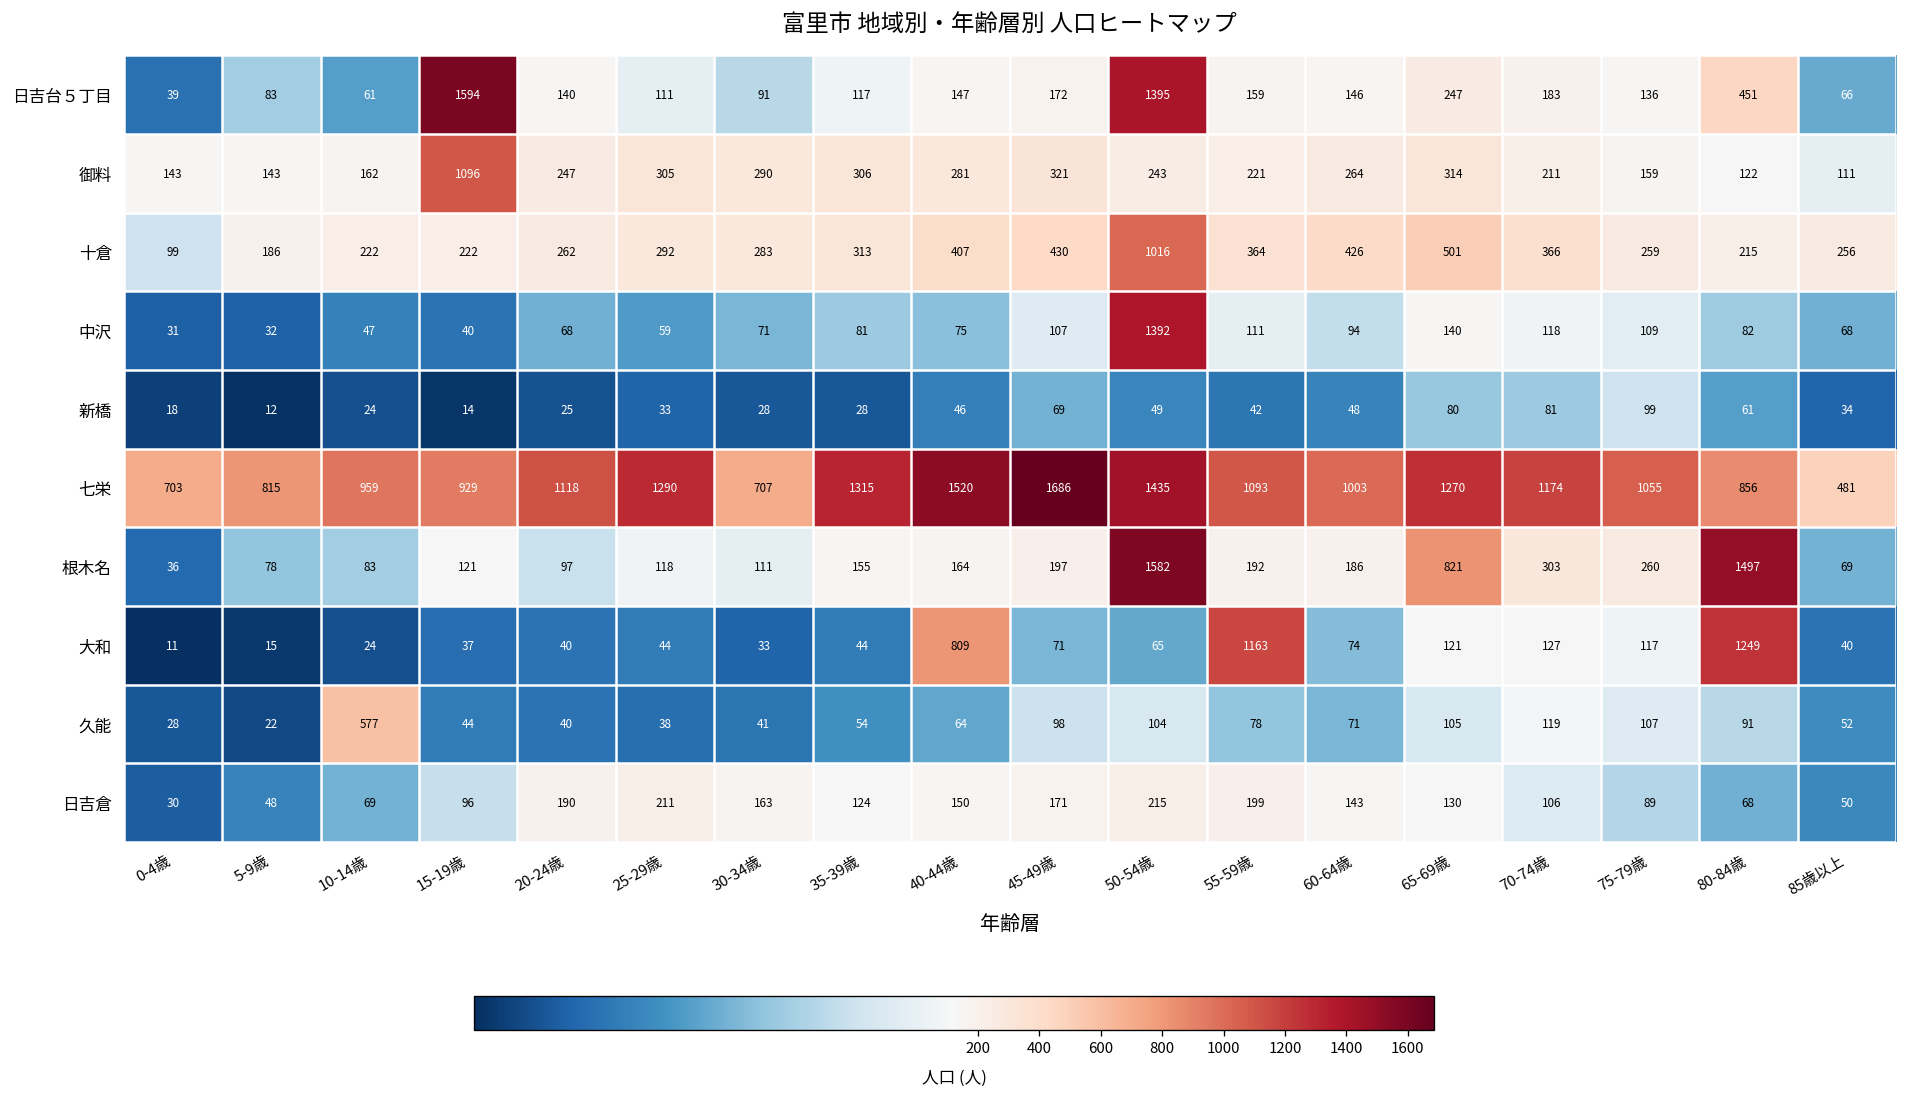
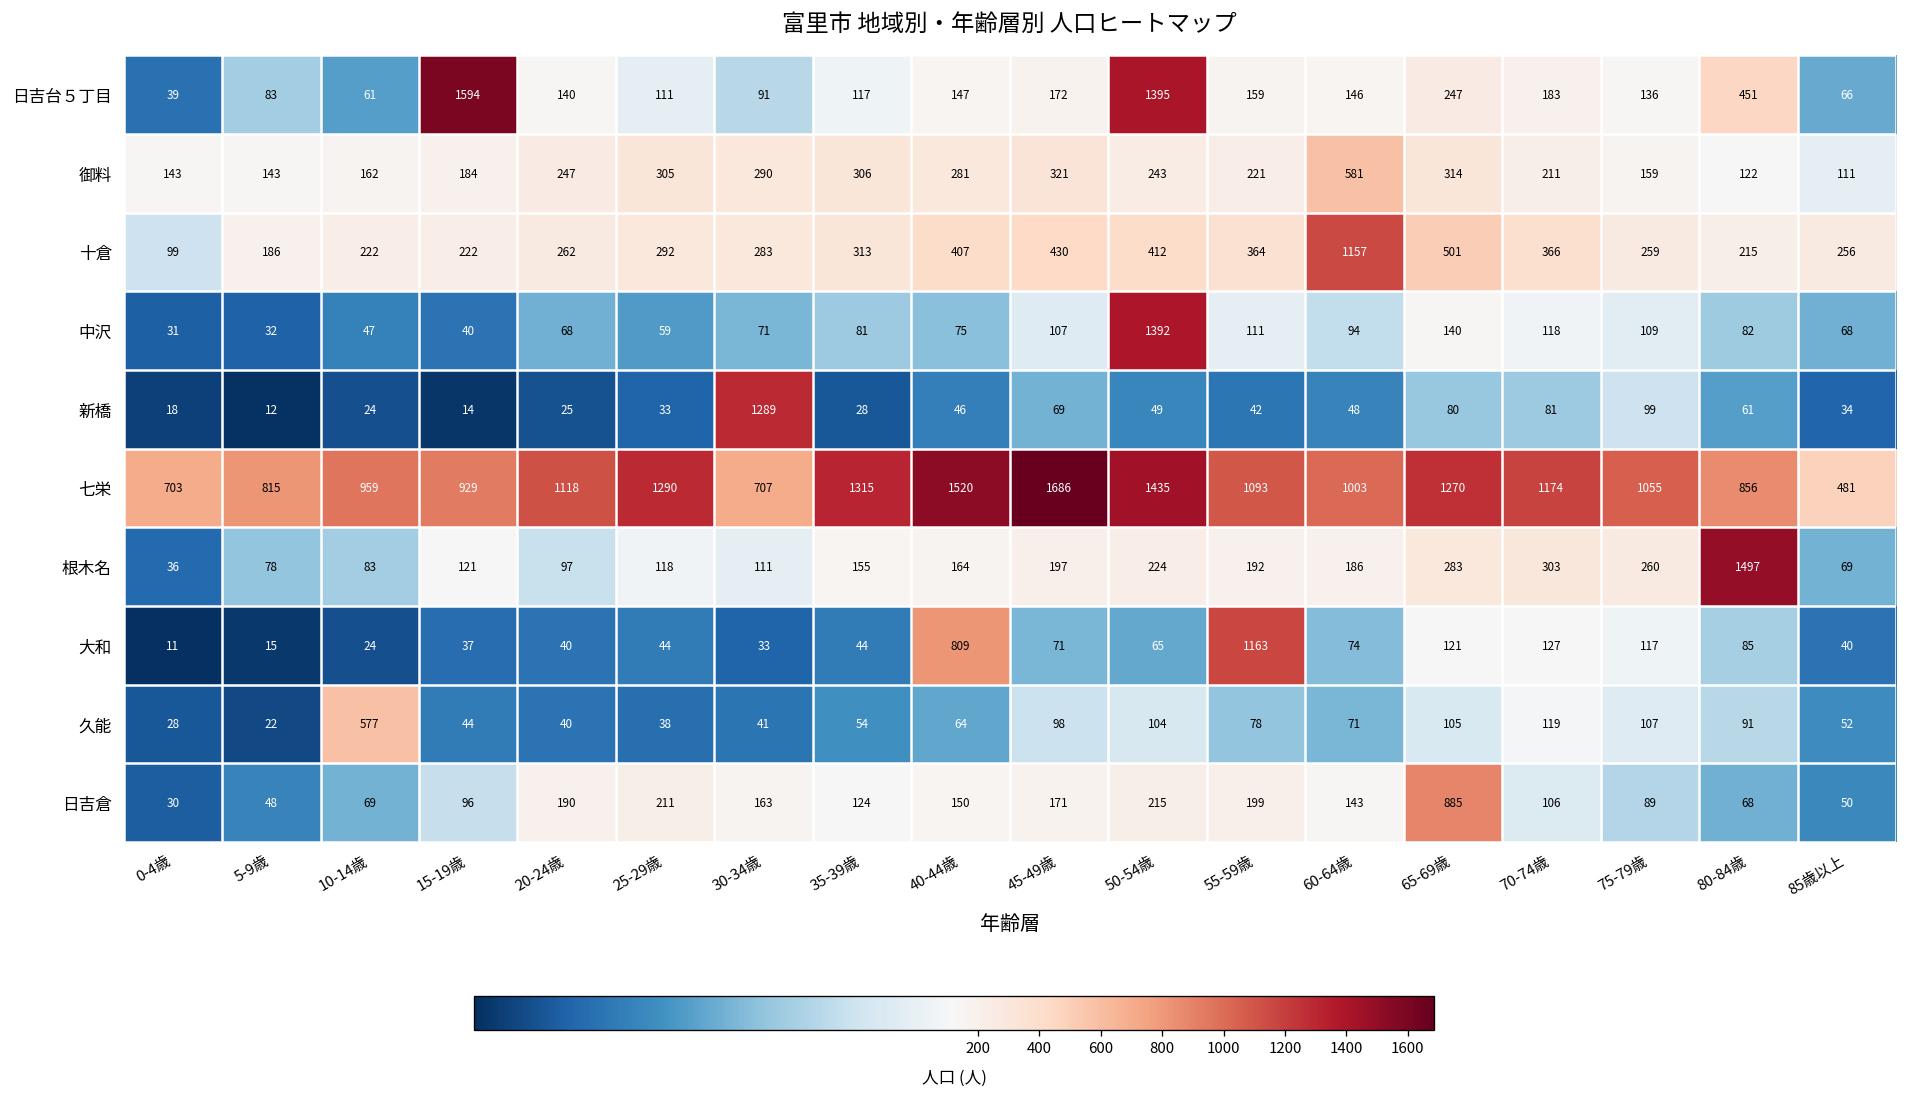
  {
    "日吉台５丁目": {
      "0-4歳": 39,
      "5-9歳": 83,
      "10-14歳": 61,
      "15-19歳": 1594,
      "20-24歳": 140,
      "25-29歳": 111,
      "30-34歳": 91,
      "35-39歳": 117,
      "40-44歳": 147,
      "45-49歳": 172,
      "50-54歳": 1395,
      "55-59歳": 159,
      "60-64歳": 146,
      "65-69歳": 247,
      "70-74歳": 183,
      "75-79歳": 136,
      "80-84歳": 451,
      "85歳以上": 66
    },
    "御料": {
      "0-4歳": 143,
      "5-9歳": 143,
      "10-14歳": 162,
-     "15-19歳": 1096,
+     "15-19歳": 184,
      "20-24歳": 247,
      "25-29歳": 305,
      "30-34歳": 290,
      "35-39歳": 306,
      "40-44歳": 281,
      "45-49歳": 321,
      "50-54歳": 243,
      "55-59歳": 221,
-     "60-64歳": 264,
+     "60-64歳": 581,
      "65-69歳": 314,
      "70-74歳": 211,
      "75-79歳": 159,
      "80-84歳": 122,
      "85歳以上": 111
    },
    "十倉": {
      "0-4歳": 99,
      "5-9歳": 186,
      "10-14歳": 222,
      "15-19歳": 222,
      "20-24歳": 262,
      "25-29歳": 292,
      "30-34歳": 283,
      "35-39歳": 313,
      "40-44歳": 407,
      "45-49歳": 430,
-     "50-54歳": 1016,
+     "50-54歳": 412,
      "55-59歳": 364,
-     "60-64歳": 426,
+     "60-64歳": 1157,
      "65-69歳": 501,
      "70-74歳": 366,
      "75-79歳": 259,
      "80-84歳": 215,
      "85歳以上": 256
    },
    "中沢": {
      "0-4歳": 31,
      "5-9歳": 32,
      "10-14歳": 47,
      "15-19歳": 40,
      "20-24歳": 68,
      "25-29歳": 59,
      "30-34歳": 71,
      "35-39歳": 81,
      "40-44歳": 75,
      "45-49歳": 107,
      "50-54歳": 1392,
      "55-59歳": 111,
      "60-64歳": 94,
      "65-69歳": 140,
      "70-74歳": 118,
      "75-79歳": 109,
      "80-84歳": 82,
      "85歳以上": 68
    },
    "新橋": {
      "0-4歳": 18,
      "5-9歳": 12,
      "10-14歳": 24,
      "15-19歳": 14,
      "20-24歳": 25,
      "25-29歳": 33,
-     "30-34歳": 28,
+     "30-34歳": 1289,
      "35-39歳": 28,
      "40-44歳": 46,
      "45-49歳": 69,
      "50-54歳": 49,
      "55-59歳": 42,
      "60-64歳": 48,
      "65-69歳": 80,
      "70-74歳": 81,
      "75-79歳": 99,
      "80-84歳": 61,
      "85歳以上": 34
    },
    "七栄": {
      "0-4歳": 703,
      "5-9歳": 815,
      "10-14歳": 959,
      "15-19歳": 929,
      "20-24歳": 1118,
      "25-29歳": 1290,
      "30-34歳": 707,
      "35-39歳": 1315,
      "40-44歳": 1520,
      "45-49歳": 1686,
      "50-54歳": 1435,
      "55-59歳": 1093,
      "60-64歳": 1003,
      "65-69歳": 1270,
      "70-74歳": 1174,
      "75-79歳": 1055,
      "80-84歳": 856,
      "85歳以上": 481
    },
    "根木名": {
      "0-4歳": 36,
      "5-9歳": 78,
      "10-14歳": 83,
      "15-19歳": 121,
      "20-24歳": 97,
      "25-29歳": 118,
      "30-34歳": 111,
      "35-39歳": 155,
      "40-44歳": 164,
      "45-49歳": 197,
-     "50-54歳": 1582,
+     "50-54歳": 224,
      "55-59歳": 192,
      "60-64歳": 186,
-     "65-69歳": 821,
+     "65-69歳": 283,
      "70-74歳": 303,
      "75-79歳": 260,
      "80-84歳": 1497,
      "85歳以上": 69
    },
    "大和": {
      "0-4歳": 11,
      "5-9歳": 15,
      "10-14歳": 24,
      "15-19歳": 37,
      "20-24歳": 40,
      "25-29歳": 44,
      "30-34歳": 33,
      "35-39歳": 44,
      "40-44歳": 809,
      "45-49歳": 71,
      "50-54歳": 65,
      "55-59歳": 1163,
      "60-64歳": 74,
      "65-69歳": 121,
      "70-74歳": 127,
      "75-79歳": 117,
-     "80-84歳": 1249,
+     "80-84歳": 85,
      "85歳以上": 40
    },
    "久能": {
      "0-4歳": 28,
      "5-9歳": 22,
      "10-14歳": 577,
      "15-19歳": 44,
      "20-24歳": 40,
      "25-29歳": 38,
      "30-34歳": 41,
      "35-39歳": 54,
      "40-44歳": 64,
      "45-49歳": 98,
      "50-54歳": 104,
      "55-59歳": 78,
      "60-64歳": 71,
      "65-69歳": 105,
      "70-74歳": 119,
      "75-79歳": 107,
      "80-84歳": 91,
      "85歳以上": 52
    },
    "日吉倉": {
      "0-4歳": 30,
      "5-9歳": 48,
      "10-14歳": 69,
      "15-19歳": 96,
      "20-24歳": 190,
      "25-29歳": 211,
      "30-34歳": 163,
      "35-39歳": 124,
      "40-44歳": 150,
      "45-49歳": 171,
      "50-54歳": 215,
      "55-59歳": 199,
      "60-64歳": 143,
-     "65-69歳": 130,
+     "65-69歳": 885,
      "70-74歳": 106,
      "75-79歳": 89,
      "80-84歳": 68,
      "85歳以上": 50
    }
  }
